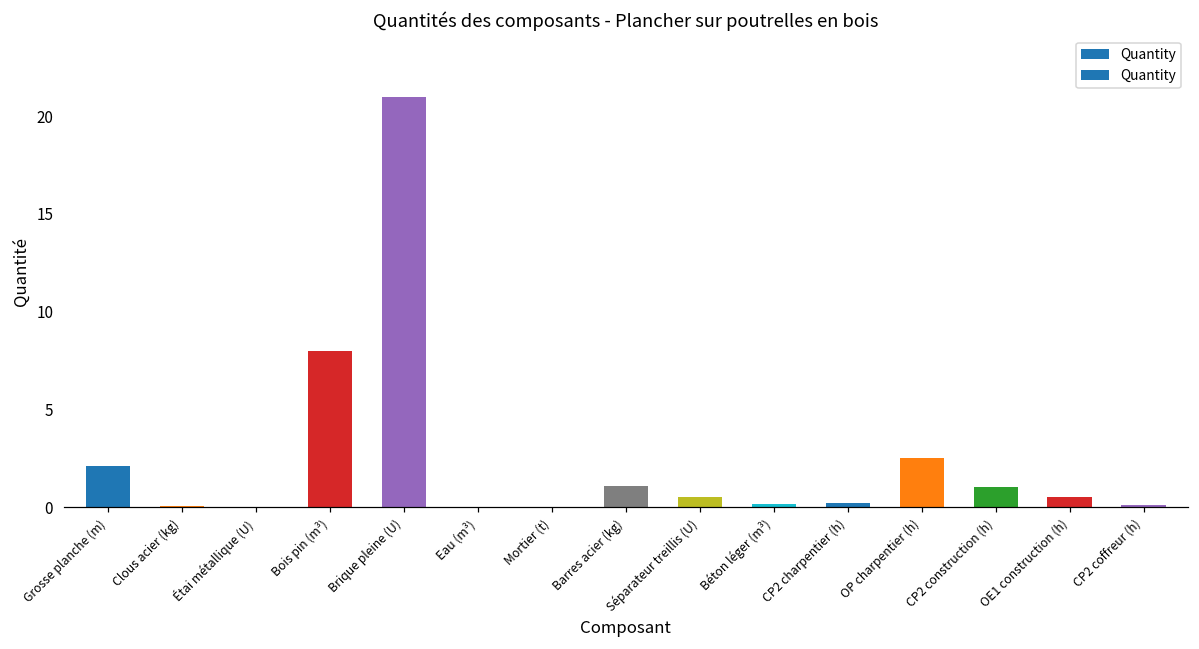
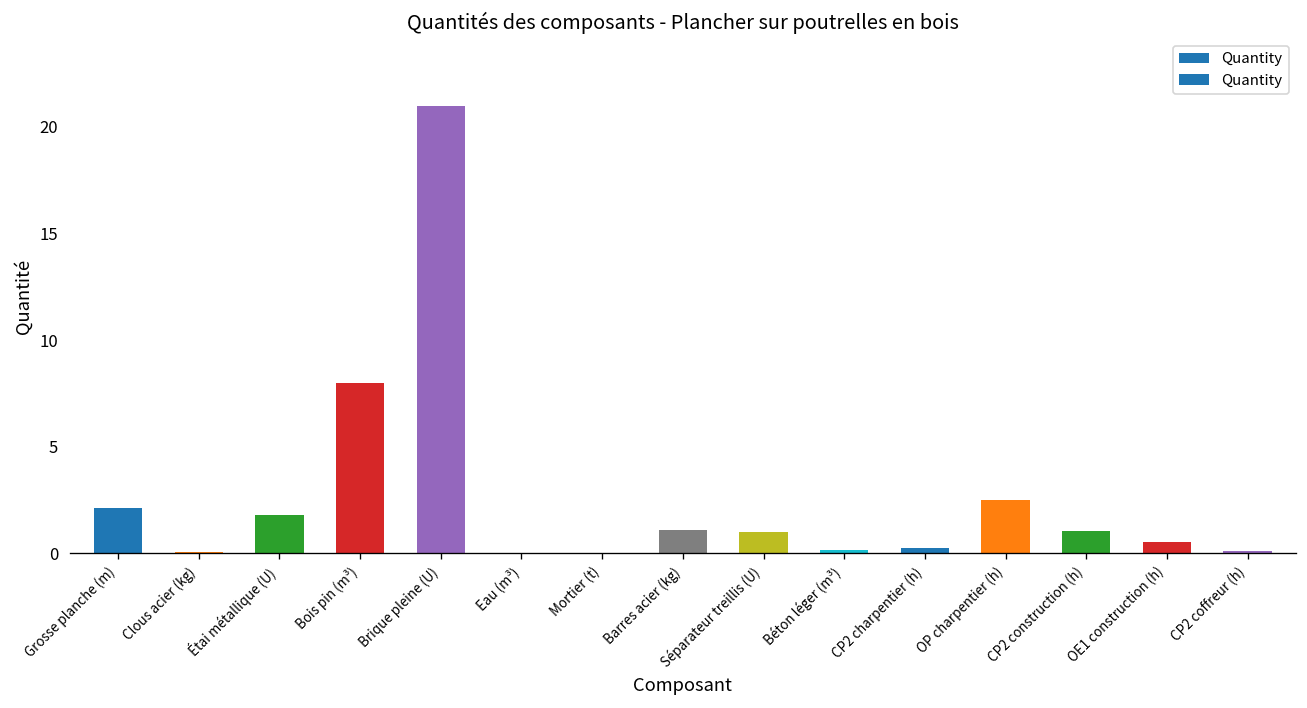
  {
    "Grosse planche (m)": 2.1,
-   "Étai métallique (U)": 0.0,
+   "Étai métallique (U)": 1.8,
    "Bois pin (m³)": 8.0,
    "Brique pleine (U)": 21.0,
    "Barres acier (kg)": 1.1,
-   "Séparateur treillis (U)": 0.5,
+   "Séparateur treillis (U)": 1.0,
    "Béton léger (m³)": 0.1,
    "CP2 charpentier (h)": 0.2,
    "OP charpentier (h)": 2.5,
    "CP2 construction (h)": 1.0,
    "OE1 construction (h)": 0.5
  }
